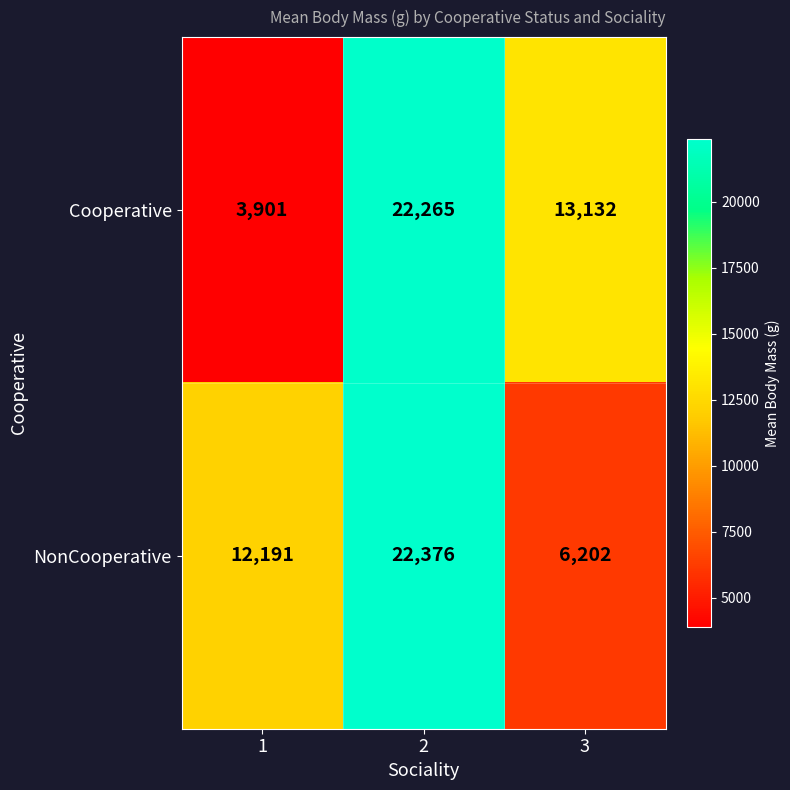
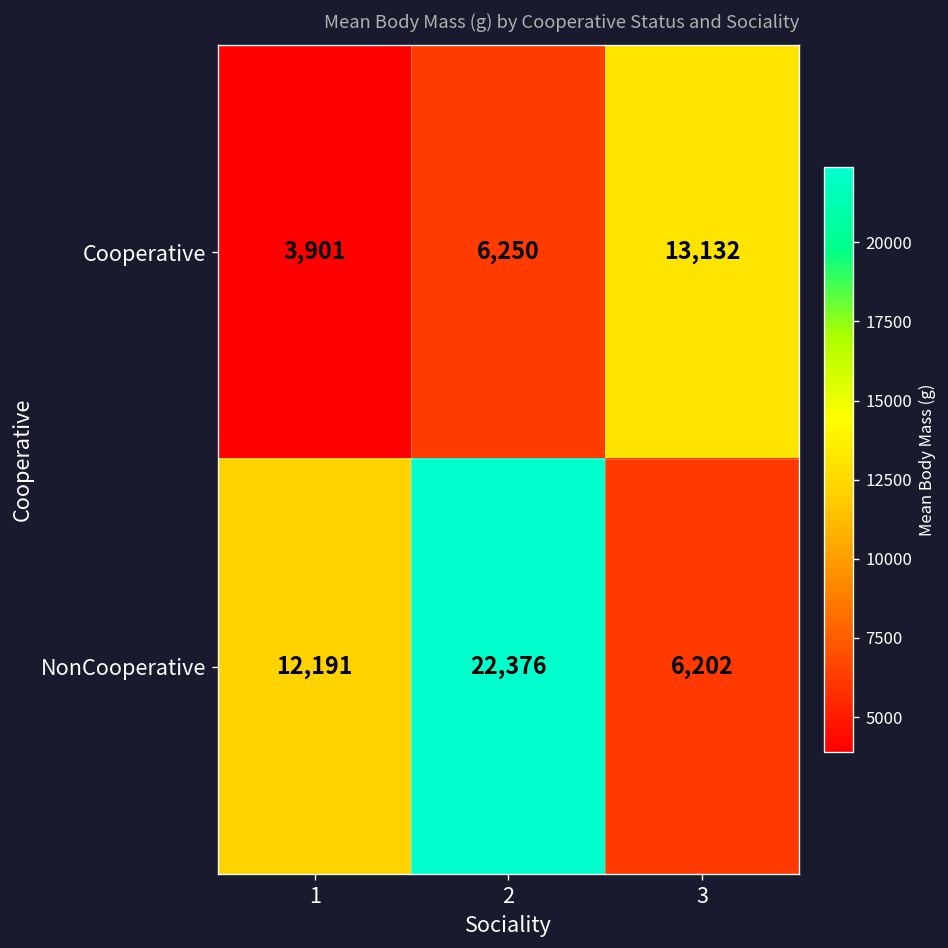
  {
    "Cooperative": {
      "1": "3,901",
-     "2": "22,265",
+     "2": "6,250",
      "3": "13,132"
    },
    "NonCooperative": {
      "1": "12,191",
      "2": "22,376",
      "3": "6,202"
    }
  }
